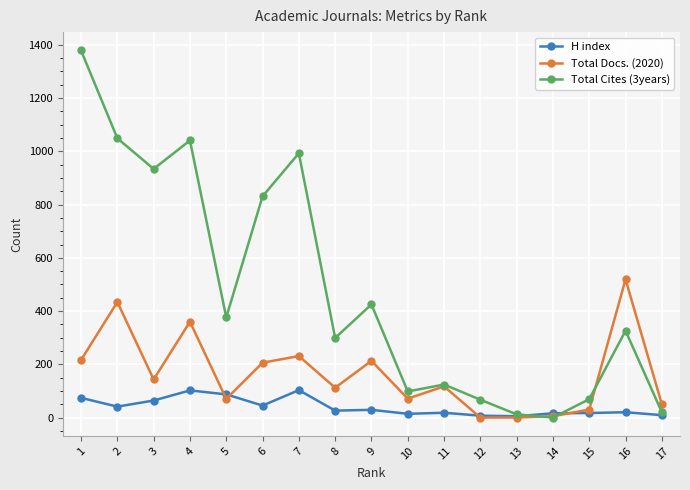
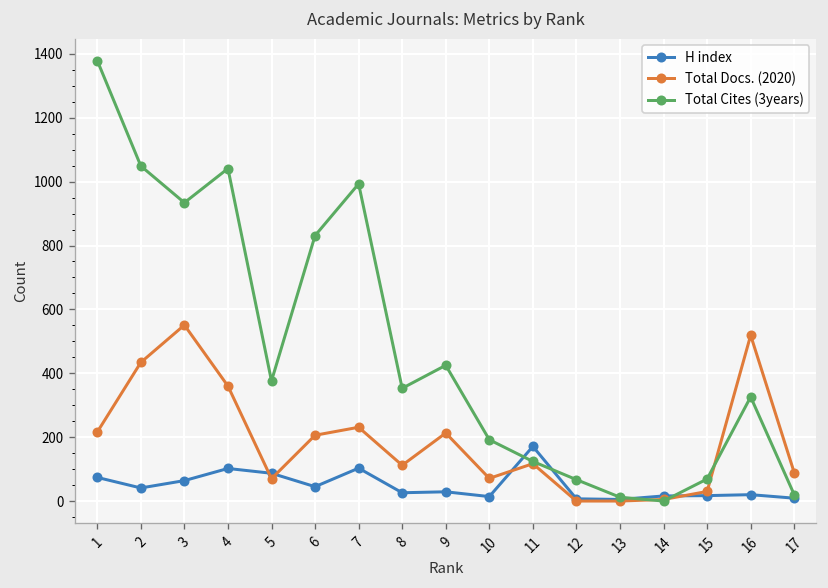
  {
    "H index": {
      "1": 70,
      "2": 40,
      "3": 60,
      "4": 100,
      "5": 90,
      "6": 50,
      "7": 100,
      "8": 30,
      "9": 30,
      "10": 10,
-     "11": 20,
+     "11": 170,
      "14": 20,
      "15": 20,
      "16": 20,
      "17": 10
    },
    "Total Docs. (2020)": {
      "1": 220,
      "2": 430,
-     "3": 140,
+     "3": 550,
      "4": 360,
      "5": 70,
      "6": 210,
      "7": 230,
      "8": 110,
      "9": 210,
      "10": 70,
      "15": 30,
      "16": 520,
-     "17": 50
+     "17": 90
    },
    "Total Cites (3years)": {
      "1": 1380,
      "2": 1050,
      "3": 930,
      "4": 1040,
      "5": 380,
      "6": 830,
      "7": 990,
-     "8": 300,
+     "8": 350,
      "9": 430,
-     "10": 100,
+     "10": 190,
      "12": 70,
      "15": 70,
      "16": 330,
      "17": 20
    }
  }
